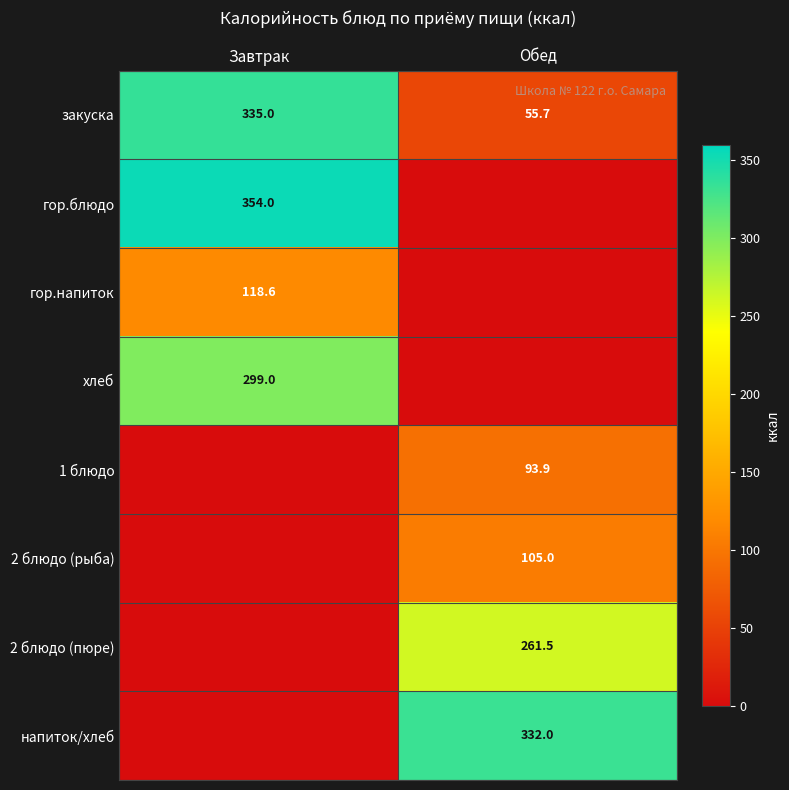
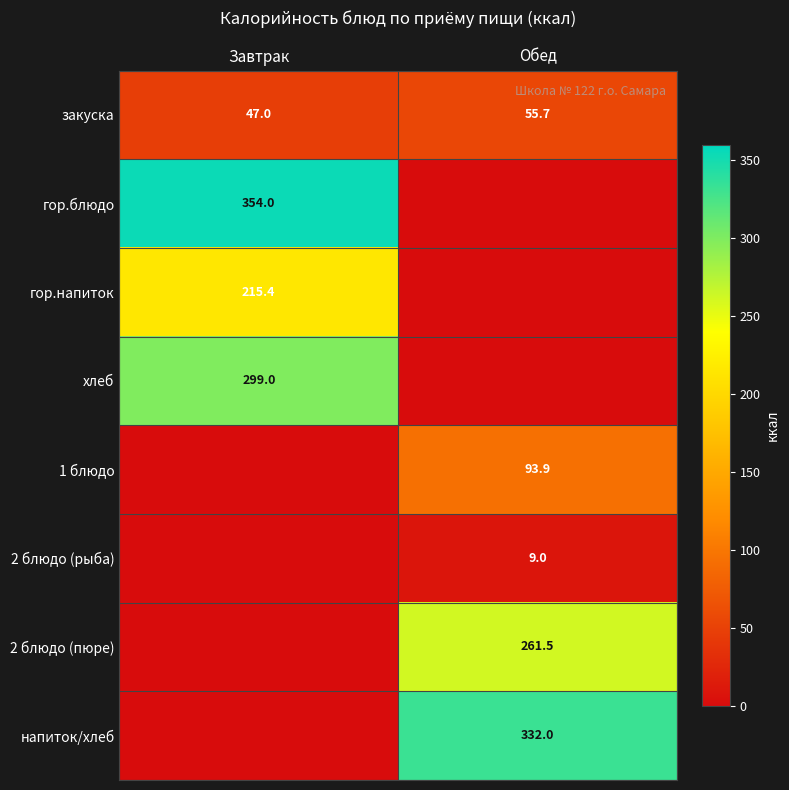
  {
    "закуска": {
-     "Завтрак": 335.0
+     "Завтрак": 47.0
    },
    "гор.блюдо": {
      "Завтрак": 354.0
    },
    "гор.напиток": {
-     "Завтрак": 118.6
+     "Завтрак": 215.4
    },
    "хлеб": {
      "Завтрак": 299.0
    },
    "1 блюдо": {
      "Обед": 93.9
    },
    "2 блюдо (рыба)": {
-     "Обед": 105.0
+     "Обед": 9.0
    },
    "2 блюдо (пюре)": {
      "Обед": 261.5
    },
    "напиток/хлеб": {
      "Обед": 332.0
    }
  }
